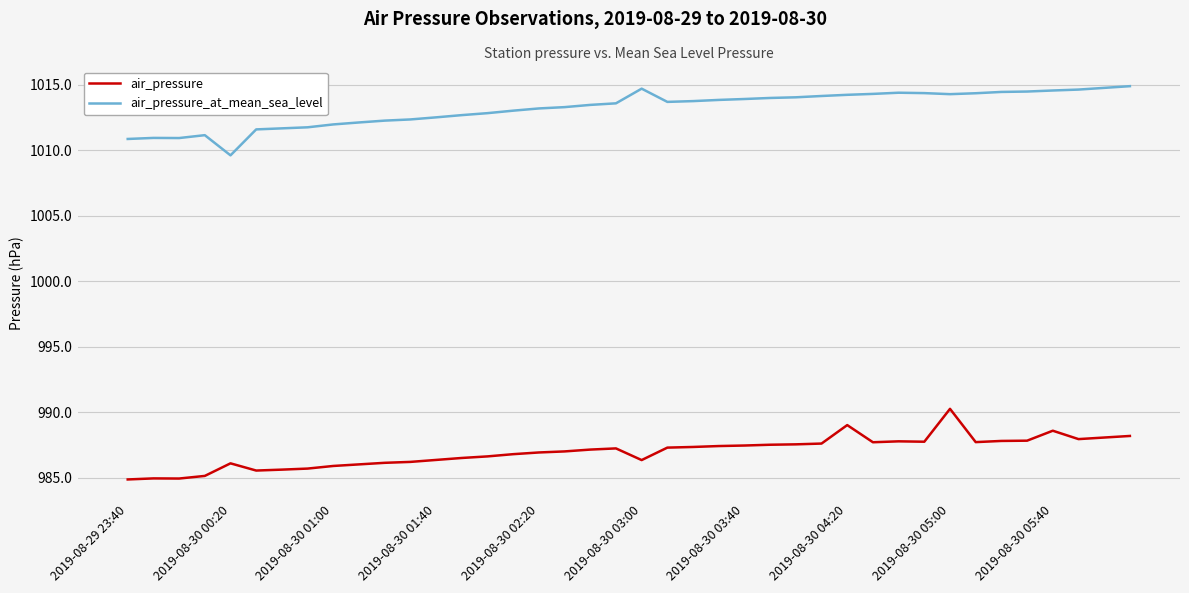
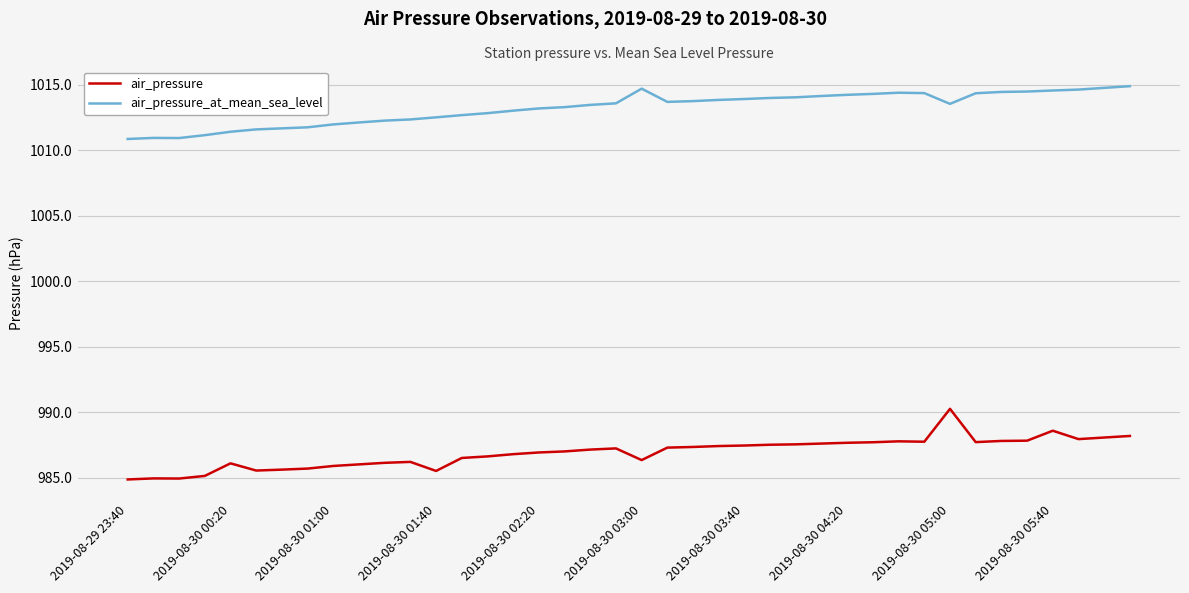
  {
    "air_pressure": {
      "2019-08-29 23:40": 984.9,
      "2019-08-30 00:20": 986.1,
      "2019-08-30 01:00": 985.9,
-     "2019-08-30 01:40": 986.4,
+     "2019-08-30 01:40": 985.5,
      "2019-08-30 02:20": 986.9,
      "2019-08-30 03:00": 986.3,
      "2019-08-30 03:40": 987.5,
-     "2019-08-30 04:20": 989.0,
+     "2019-08-30 04:20": 987.7,
      "2019-08-30 05:00": 990.3,
      "2019-08-30 05:40": 988.6
    },
    "air_pressure_at_mean_sea_level": {
      "2019-08-29 23:40": 1010.9,
-     "2019-08-30 00:20": 1009.6,
+     "2019-08-30 00:20": 1011.4,
      "2019-08-30 01:00": 1012.0,
      "2019-08-30 01:40": 1012.5,
      "2019-08-30 02:20": 1013.2,
      "2019-08-30 03:00": 1014.7,
      "2019-08-30 03:40": 1013.9,
      "2019-08-30 04:20": 1014.2,
-     "2019-08-30 05:00": 1014.3,
+     "2019-08-30 05:00": 1013.5,
      "2019-08-30 05:40": 1014.6
    }
  }
